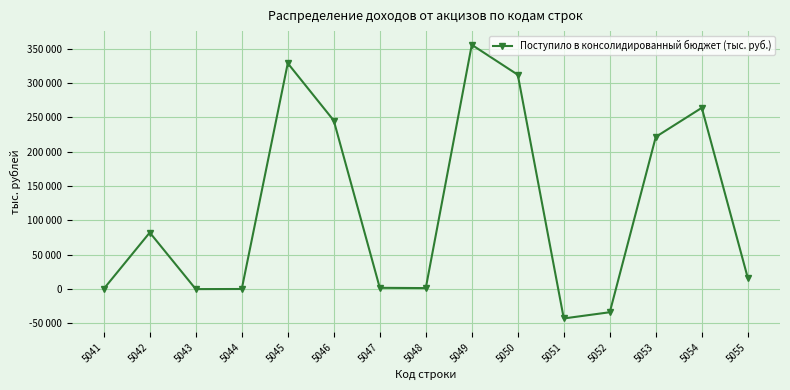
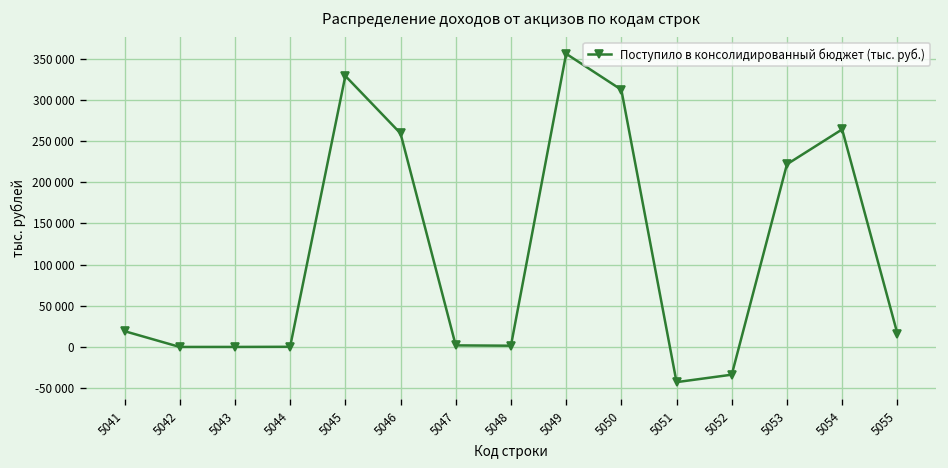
  {
-   "5041": 0,
-   "5042": 80000,
+   "5041": 20000,
+   "5042": 0,
    "5043": 0,
    "5044": 0,
    "5045": 330000,
-   "5046": 250000,
+   "5046": 260000,
    "5047": 0,
    "5048": 0,
    "5049": 360000,
    "5050": 310000,
    "5051": -40000,
    "5052": -30000,
    "5053": 220000,
    "5054": 260000,
    "5055": 20000
  }
